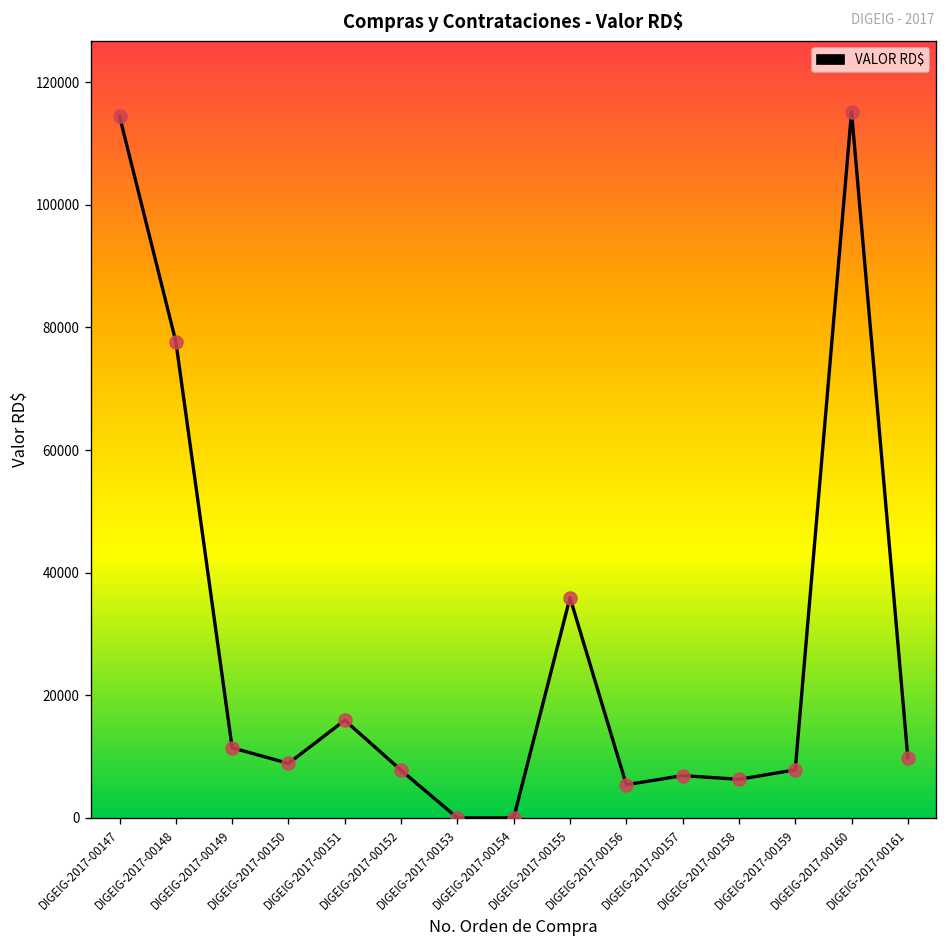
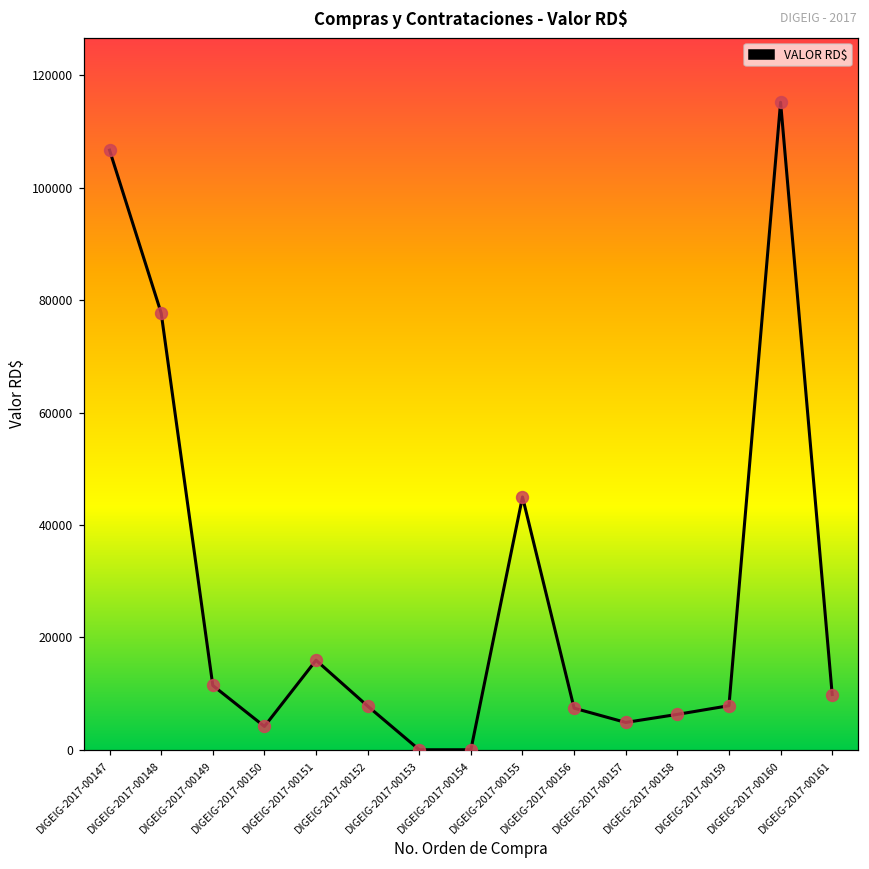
  {
-   "DIGEIG-2017-00147": 114000,
+   "DIGEIG-2017-00147": 107000,
    "DIGEIG-2017-00148": 78000,
    "DIGEIG-2017-00149": 11000,
-   "DIGEIG-2017-00150": 9000,
+   "DIGEIG-2017-00150": 4000,
    "DIGEIG-2017-00151": 16000,
    "DIGEIG-2017-00152": 8000,
    "DIGEIG-2017-00153": 0,
    "DIGEIG-2017-00154": 0,
-   "DIGEIG-2017-00155": 36000,
-   "DIGEIG-2017-00156": 5000,
-   "DIGEIG-2017-00157": 7000,
+   "DIGEIG-2017-00155": 45000,
+   "DIGEIG-2017-00156": 7000,
+   "DIGEIG-2017-00157": 5000,
    "DIGEIG-2017-00158": 6000,
    "DIGEIG-2017-00159": 8000,
    "DIGEIG-2017-00160": 115000,
    "DIGEIG-2017-00161": 10000
  }
